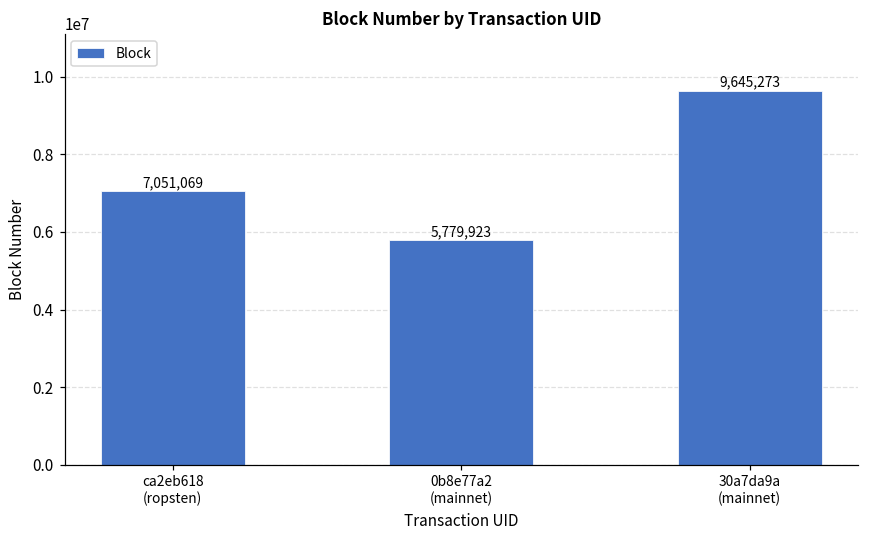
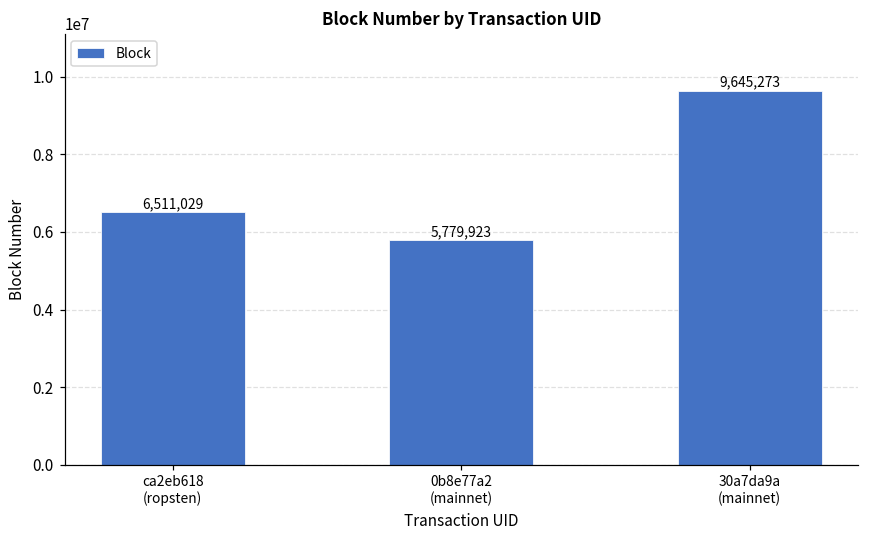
  {
-   "ca2eb618 (ropsten)": "7,051,069",
+   "ca2eb618 (ropsten)": "6,511,029",
    "0b8e77a2 (mainnet)": "5,779,923",
    "30a7da9a (mainnet)": "9,645,273"
  }
